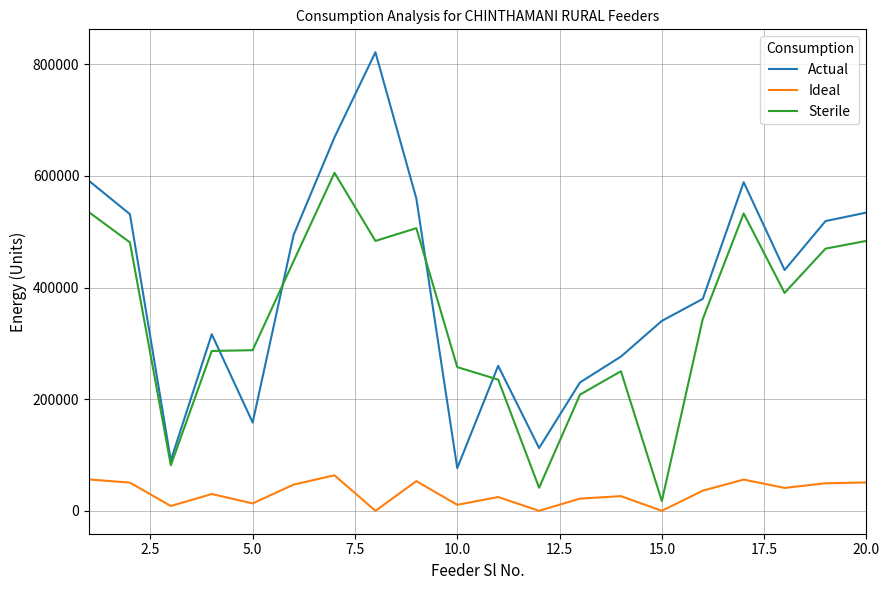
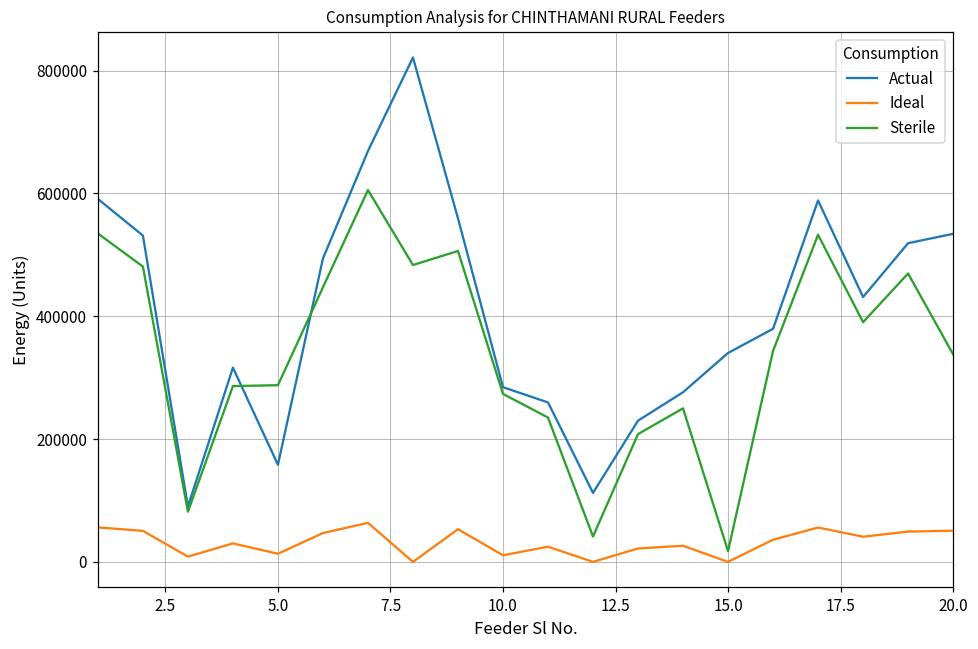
  {
    "Actual": {
      "5.0": 160000,
-     "10.0": 80000,
+     "10.0": 280000,
      "15.0": 340000,
      "20.0": 530000
    },
    "Ideal": {
      "5.0": 10000,
      "10.0": 10000,
      "15.0": 0,
      "20.0": 50000
    },
    "Sterile": {
      "5.0": 290000,
-     "10.0": 260000,
+     "10.0": 270000,
      "15.0": 20000,
-     "20.0": 480000
+     "20.0": 340000
    }
  }
